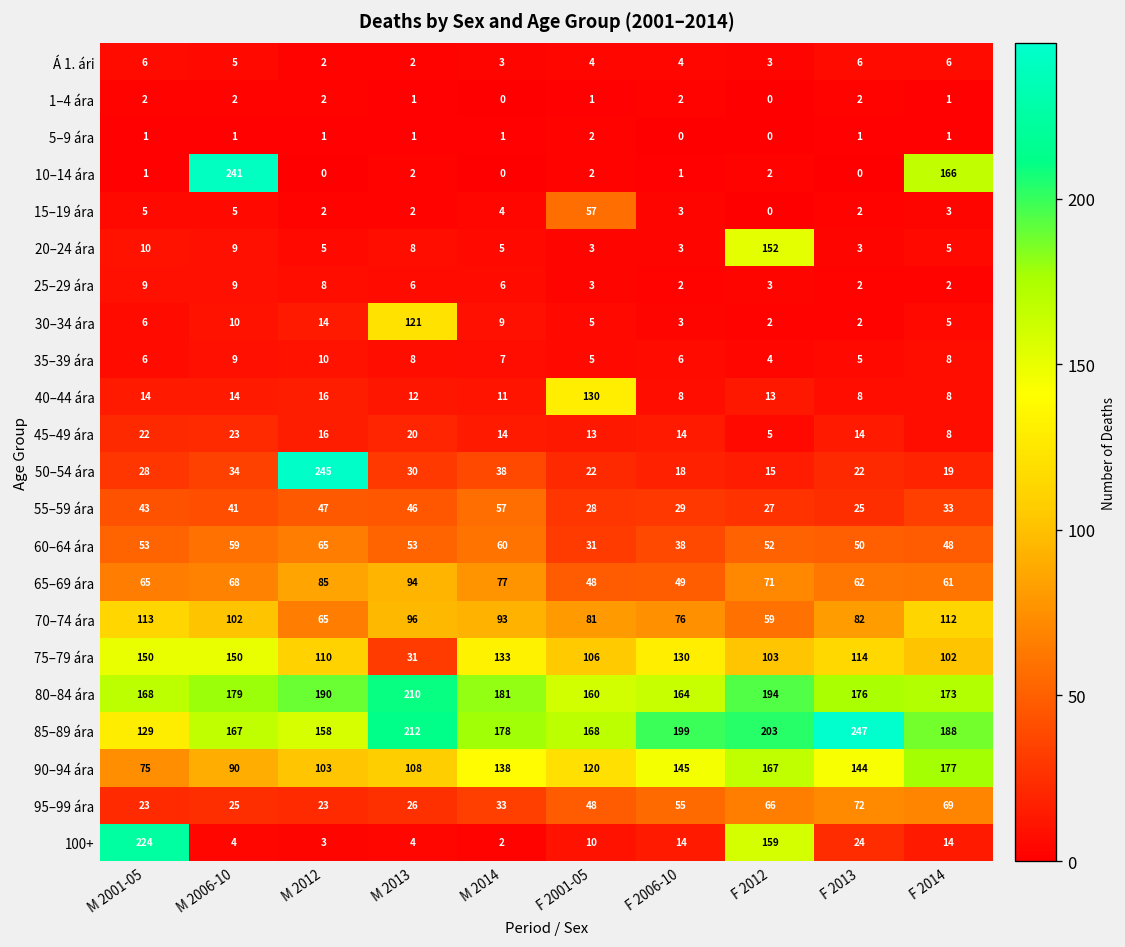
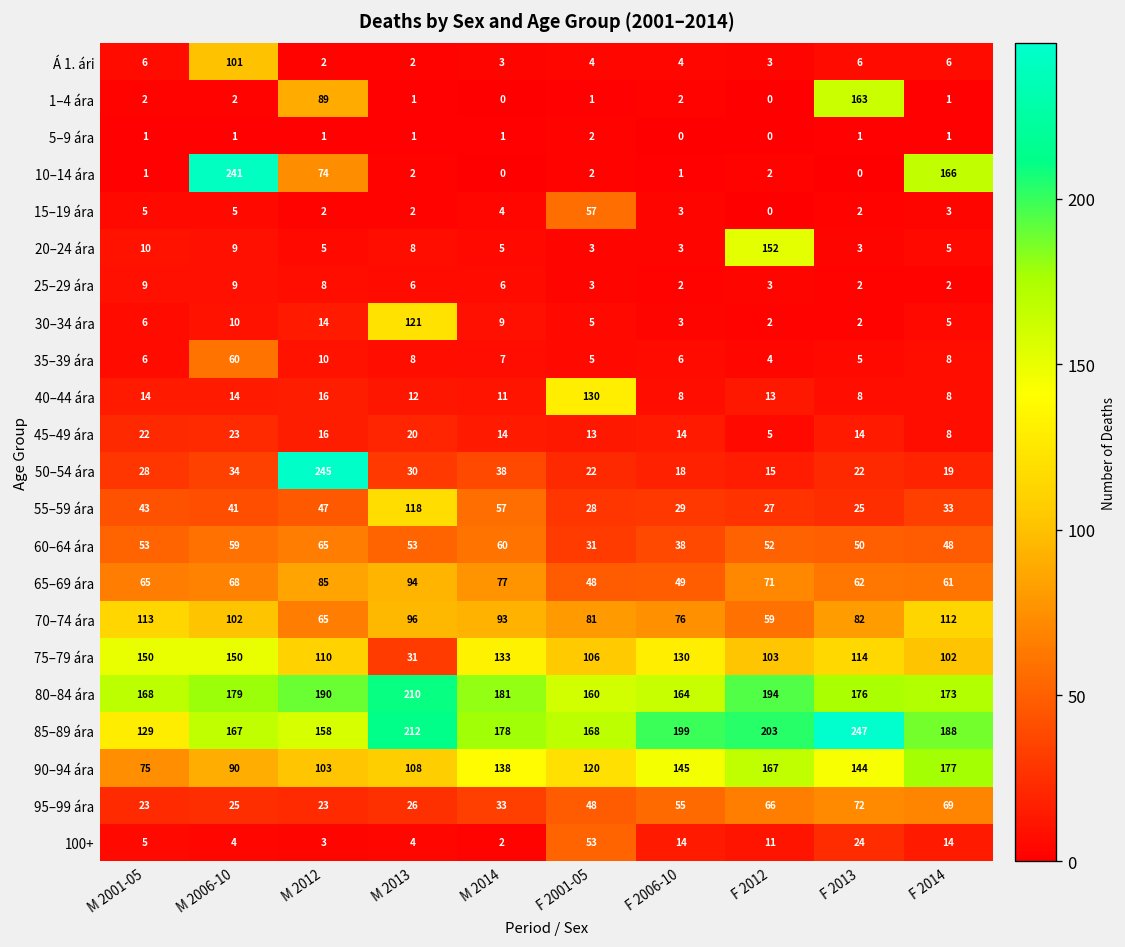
  {
    "Á 1. ári": {
      "M 2001-05": 6,
-     "M 2006-10": 5,
+     "M 2006-10": 101,
      "M 2012": 2,
      "M 2013": 2,
      "M 2014": 3,
      "F 2001-05": 4,
      "F 2006-10": 4,
      "F 2012": 3,
      "F 2013": 6,
      "F 2014": 6
    },
    "1–4 ára": {
      "M 2001-05": 2,
      "M 2006-10": 2,
-     "M 2012": 2,
+     "M 2012": 89,
      "M 2013": 1,
      "M 2014": 0,
      "F 2001-05": 1,
      "F 2006-10": 2,
      "F 2012": 0,
-     "F 2013": 2,
+     "F 2013": 163,
      "F 2014": 1
    },
    "10–14 ára": {
      "M 2001-05": 1,
      "M 2006-10": 241,
-     "M 2012": 0,
+     "M 2012": 74,
      "M 2013": 2,
      "M 2014": 0,
      "F 2001-05": 2,
      "F 2006-10": 1,
      "F 2012": 2,
      "F 2013": 0,
      "F 2014": 166
    },
    "35–39 ára": {
      "M 2001-05": 6,
-     "M 2006-10": 9,
+     "M 2006-10": 60,
      "M 2012": 10,
      "M 2013": 8,
      "M 2014": 7,
      "F 2001-05": 5,
      "F 2006-10": 6,
      "F 2012": 4,
      "F 2013": 5,
      "F 2014": 8
    },
    "55–59 ára": {
      "M 2001-05": 43,
      "M 2006-10": 41,
      "M 2012": 47,
-     "M 2013": 46,
+     "M 2013": 118,
      "M 2014": 57,
      "F 2001-05": 28,
      "F 2006-10": 29,
      "F 2012": 27,
      "F 2013": 25,
      "F 2014": 33
    },
    "100+": {
-     "M 2001-05": 224,
+     "M 2001-05": 5,
      "M 2006-10": 4,
      "M 2012": 3,
      "M 2013": 4,
      "M 2014": 2,
-     "F 2001-05": 10,
+     "F 2001-05": 53,
      "F 2006-10": 14,
-     "F 2012": 159,
+     "F 2012": 11,
      "F 2013": 24,
      "F 2014": 14
    }
  }
